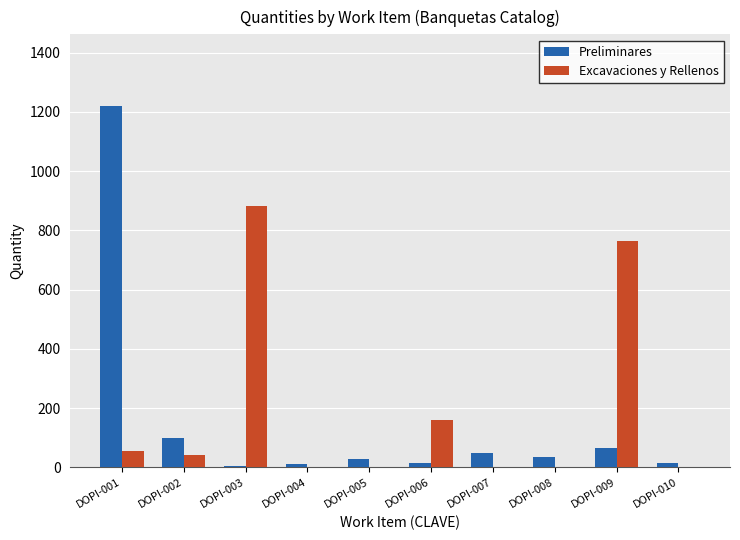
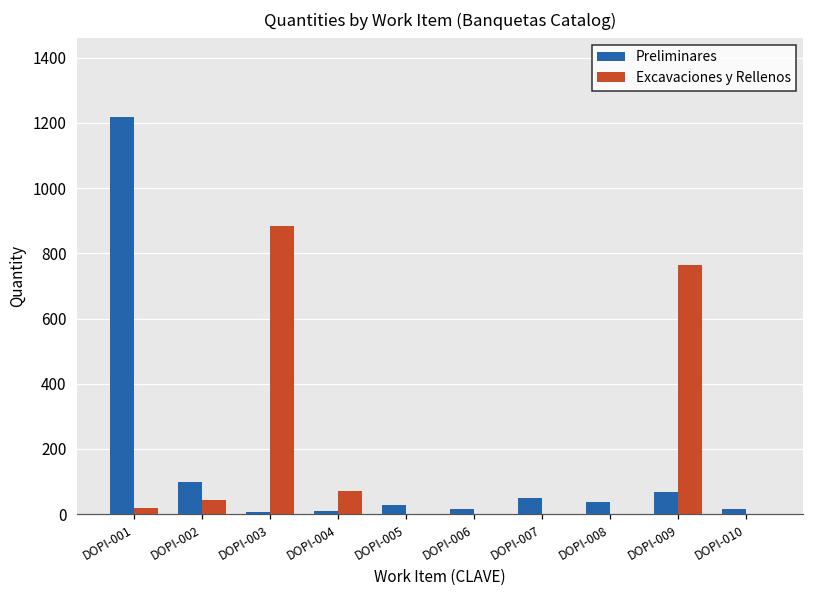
  {
    "Preliminares": {
      "DOPI-001": 1220,
      "DOPI-002": 100,
      "DOPI-004": 10,
      "DOPI-005": 30,
      "DOPI-006": 20,
      "DOPI-007": 50,
      "DOPI-008": 40,
      "DOPI-009": 70,
      "DOPI-010": 20
    },
    "Excavaciones y Rellenos": {
-     "DOPI-001": 50,
+     "DOPI-001": 20,
      "DOPI-002": 40,
      "DOPI-003": 880,
-     "DOPI-004": 0,
+     "DOPI-004": 70,
      "DOPI-005": 0,
-     "DOPI-006": 160,
+     "DOPI-006": 0,
      "DOPI-007": 0,
      "DOPI-008": 0,
      "DOPI-009": 770,
      "DOPI-010": 0
    }
  }
